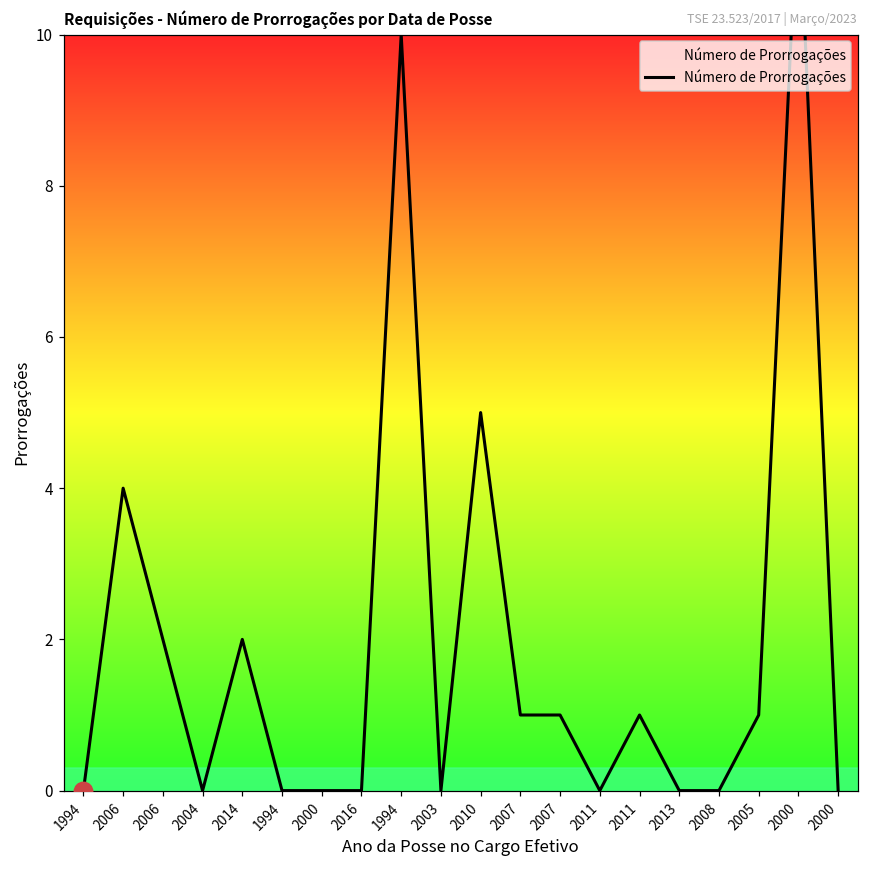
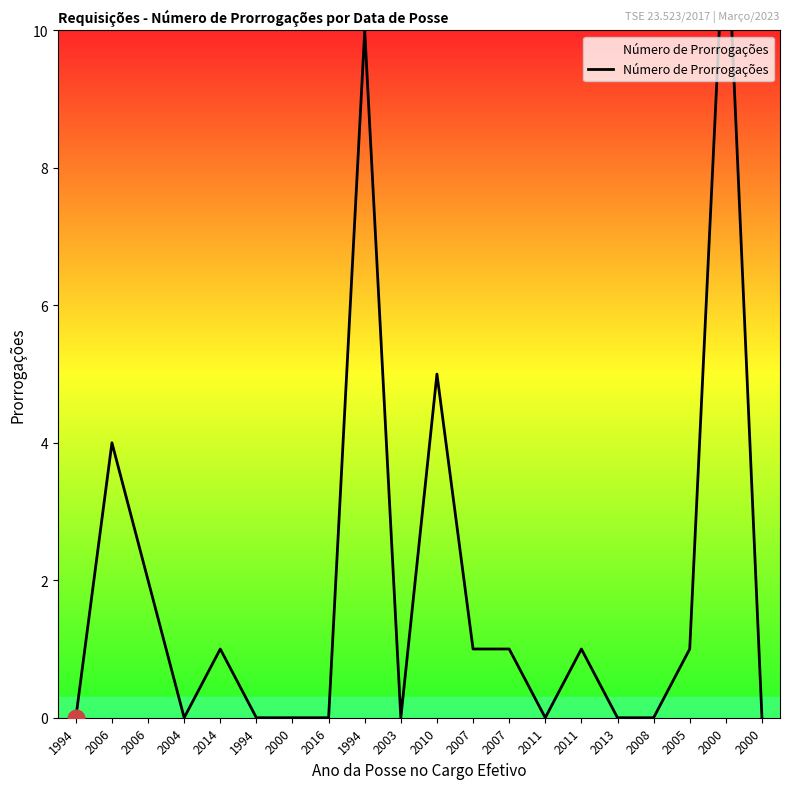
  {
    "Número de Prorrogações": {
-     "2014": 2,
+     "2014": 1,
      "2010": 5,
      "2005": 1
    }
  }
